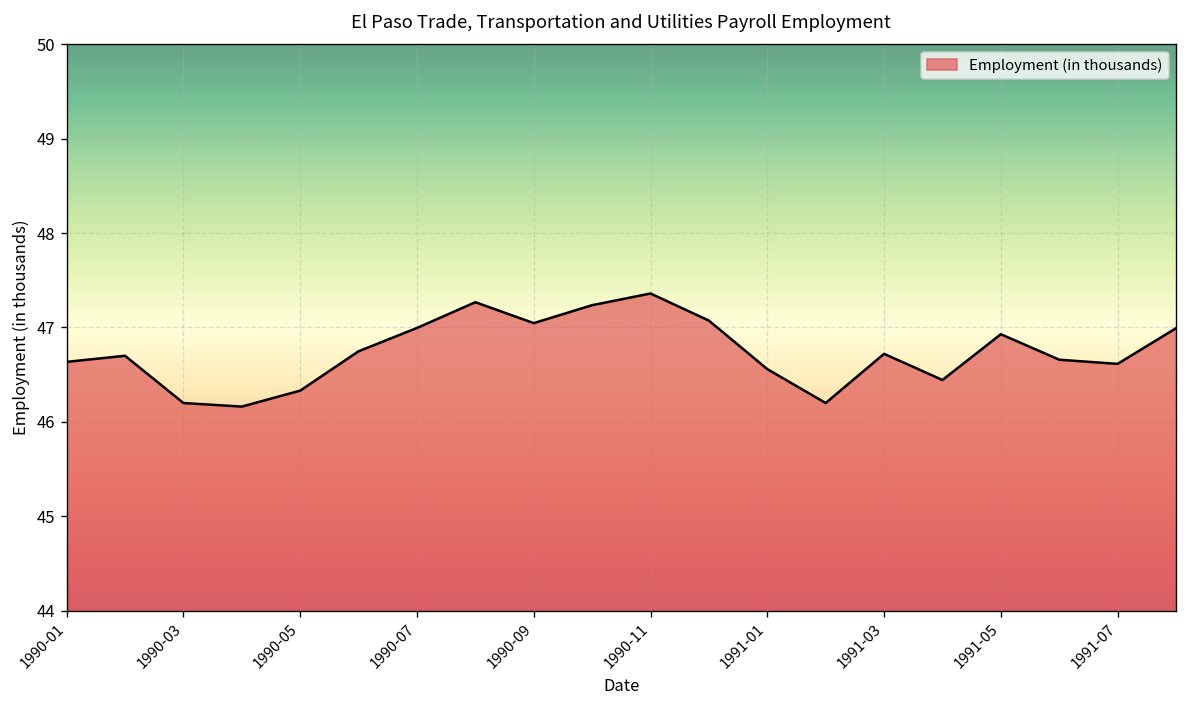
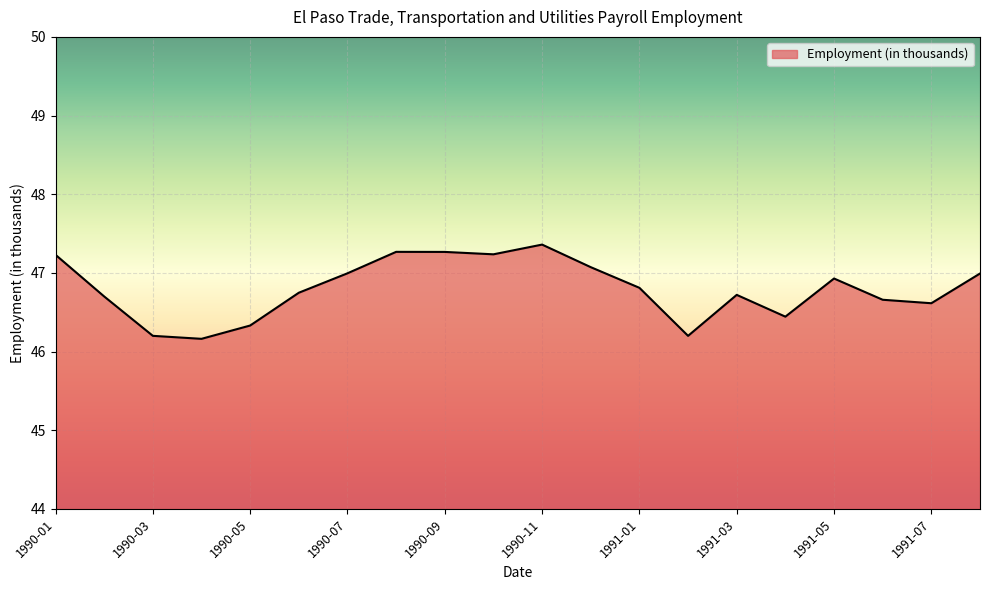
  {
-   "1990-01": 46.6,
+   "1990-01": 47.2,
    "1990-03": 46.2,
    "1990-05": 46.3,
    "1990-07": 47.0,
-   "1990-09": 47.0,
+   "1990-09": 47.3,
    "1990-11": 47.4,
-   "1991-01": 46.6,
+   "1991-01": 46.8,
    "1991-03": 46.7,
    "1991-05": 46.9,
    "1991-07": 46.6
  }
